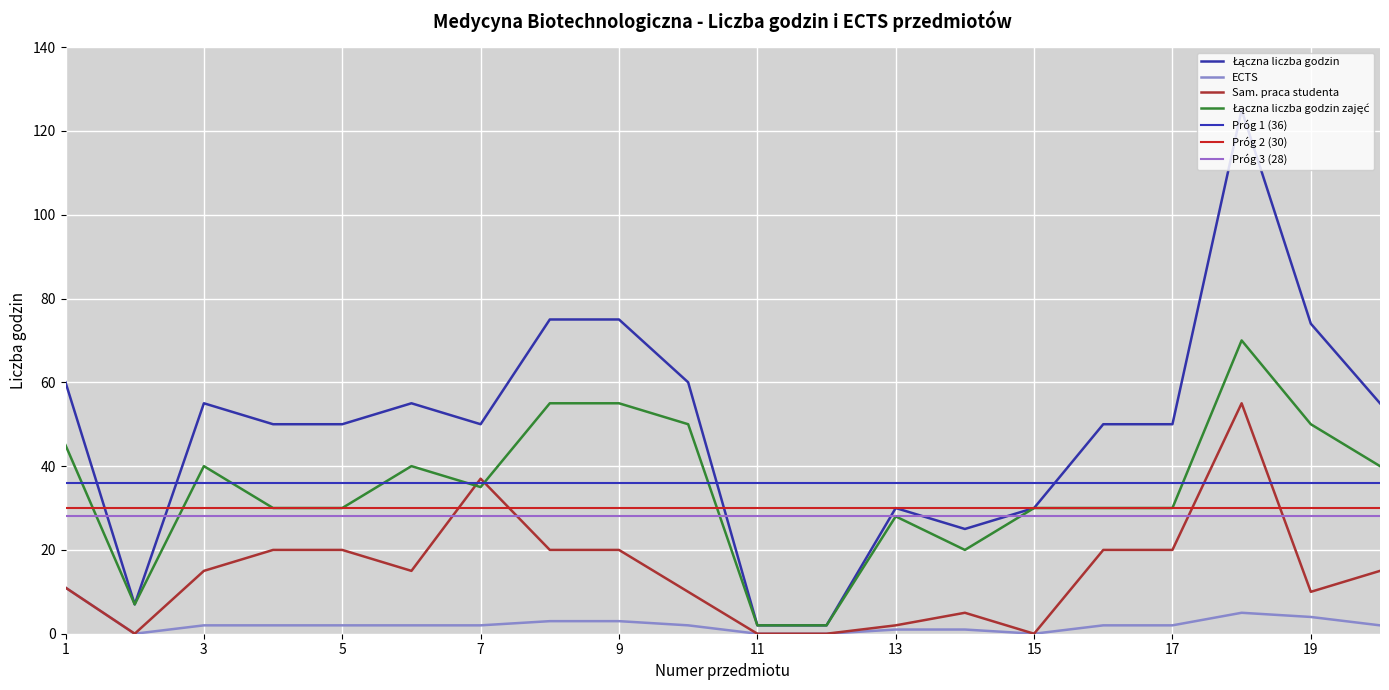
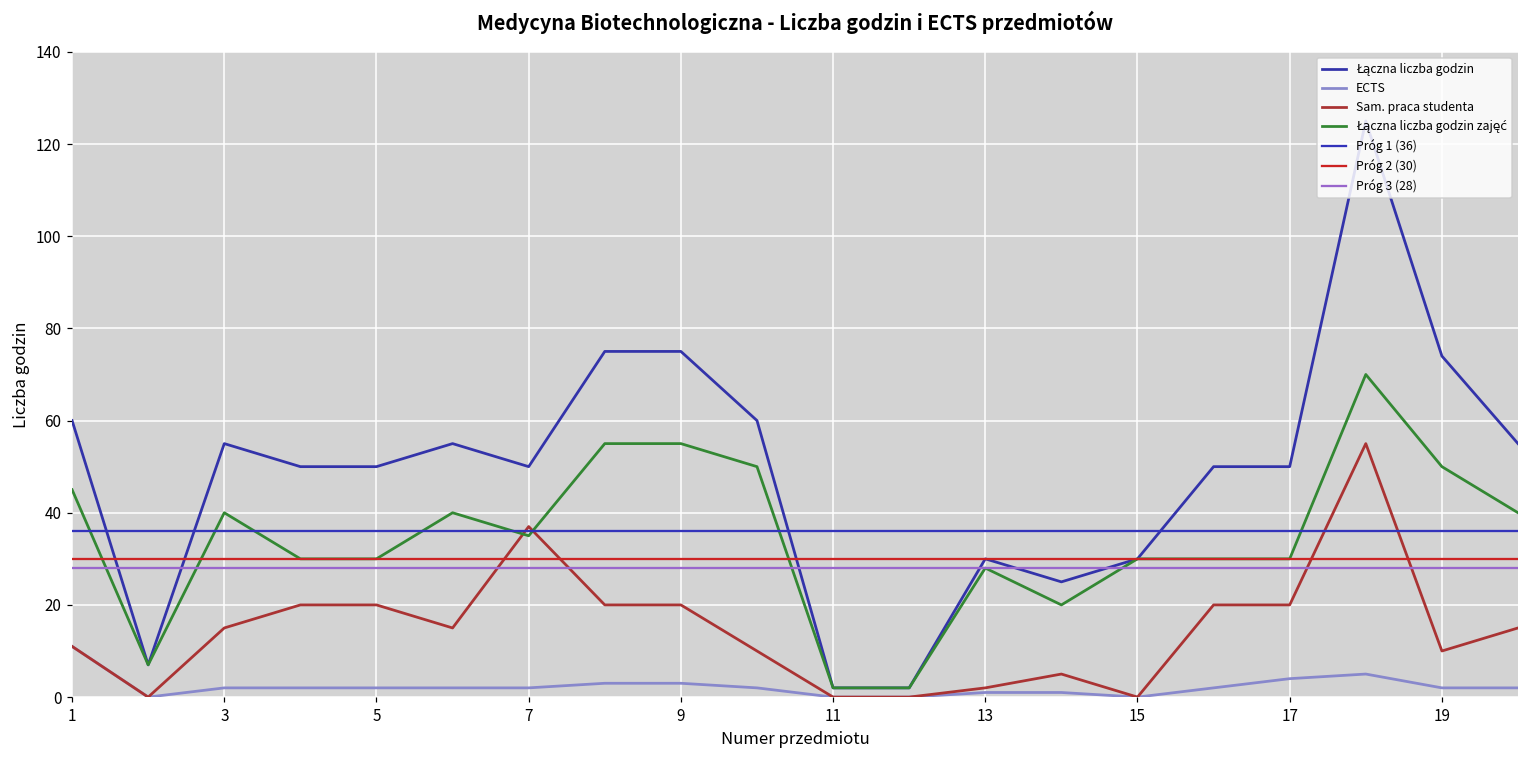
  {
    "Łączna liczba godzin": {
      "1": 60,
      "3": 55,
      "5": 50,
      "7": 50,
      "9": 75,
      "13": 30,
      "17": 50,
      "19": 74
    },
    "ECTS": {
      "3": 2,
      "5": 2,
      "7": 2,
      "9": 3,
      "13": 1,
-     "17": 2,
-     "19": 4
+     "17": 4,
+     "19": 2
    },
    "Sam. praca studenta": {
      "3": 15,
      "5": 20,
      "7": 37,
      "9": 20,
      "13": 2,
      "17": 20,
      "19": 10
    },
    "Łączna liczba godzin zajęć": {
      "1": 45,
      "3": 40,
      "5": 30,
      "7": 35,
      "9": 55,
      "13": 28,
      "17": 30,
      "19": 50
    }
  }
